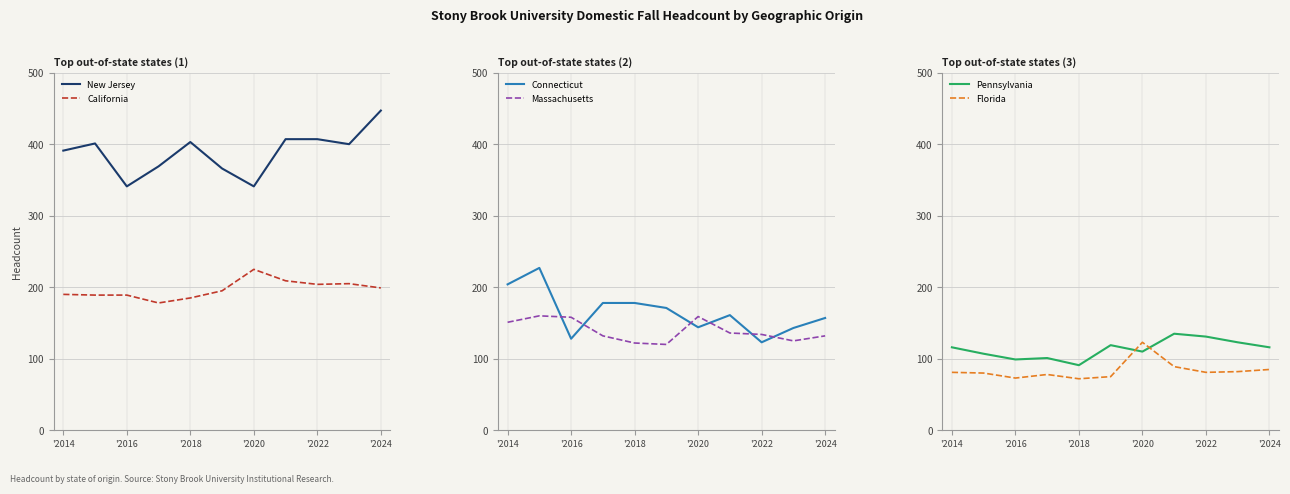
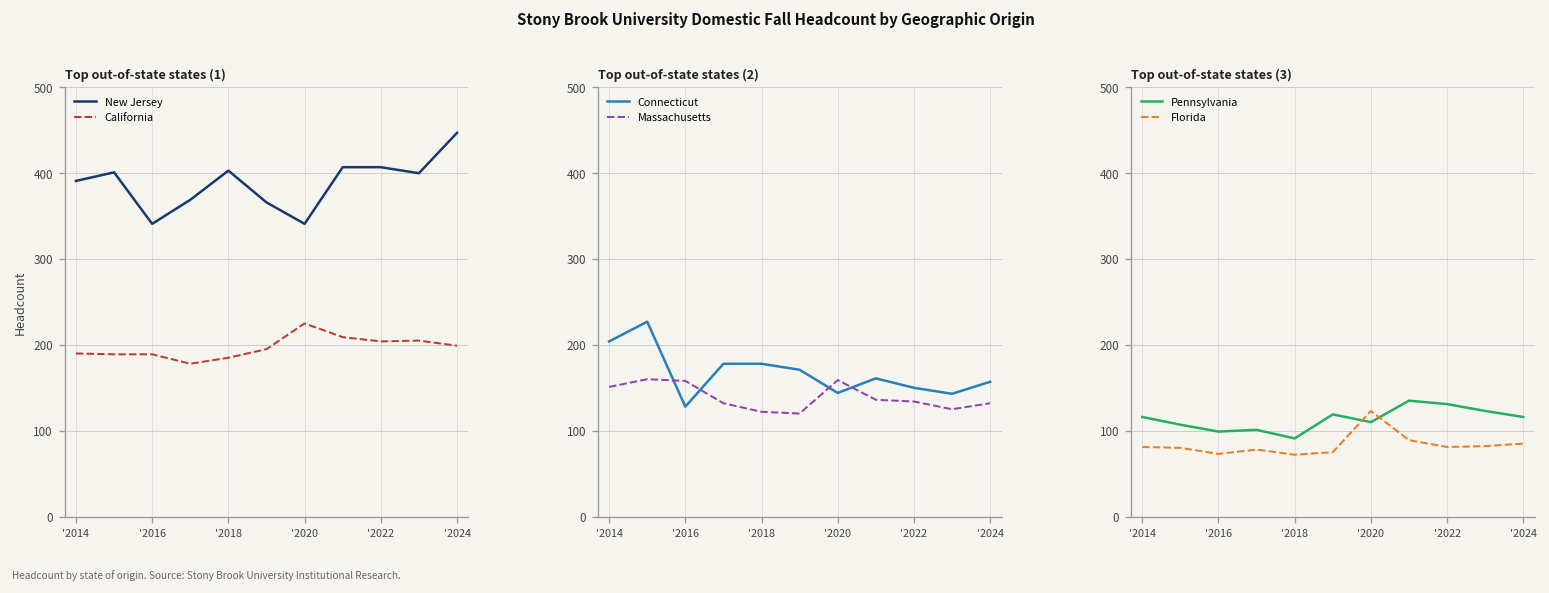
  {
    "Top out-of-state states (1)": {
      "New Jersey": {
        "'2014": 390,
        "'2016": 340,
        "'2018": 400,
        "'2020": 340,
        "'2022": 410,
        "'2024": 450
      },
      "California": {
        "'2014": 190,
        "'2016": 190,
        "'2018": 190,
        "'2020": 230,
        "'2022": 200,
        "'2024": 200
      }
    },
    "Top out-of-state states (2)": {
      "Connecticut": {
        "'2014": 200,
        "'2016": 130,
        "'2018": 180,
        "'2020": 140,
-       "'2022": 120,
+       "'2022": 150,
        "'2024": 160
      },
      "Massachusetts": {
        "'2014": 150,
        "'2016": 160,
        "'2018": 120,
        "'2020": 160,
        "'2022": 130,
        "'2024": 130
      }
    },
    "Top out-of-state states (3)": {
      "Pennsylvania": {
        "'2014": 120,
        "'2016": 100,
        "'2018": 90,
        "'2020": 110,
        "'2022": 130,
        "'2024": 120
      },
      "Florida": {
        "'2014": 80,
        "'2016": 70,
        "'2018": 70,
        "'2020": 120,
        "'2022": 80,
        "'2024": 90
      }
    }
  }
